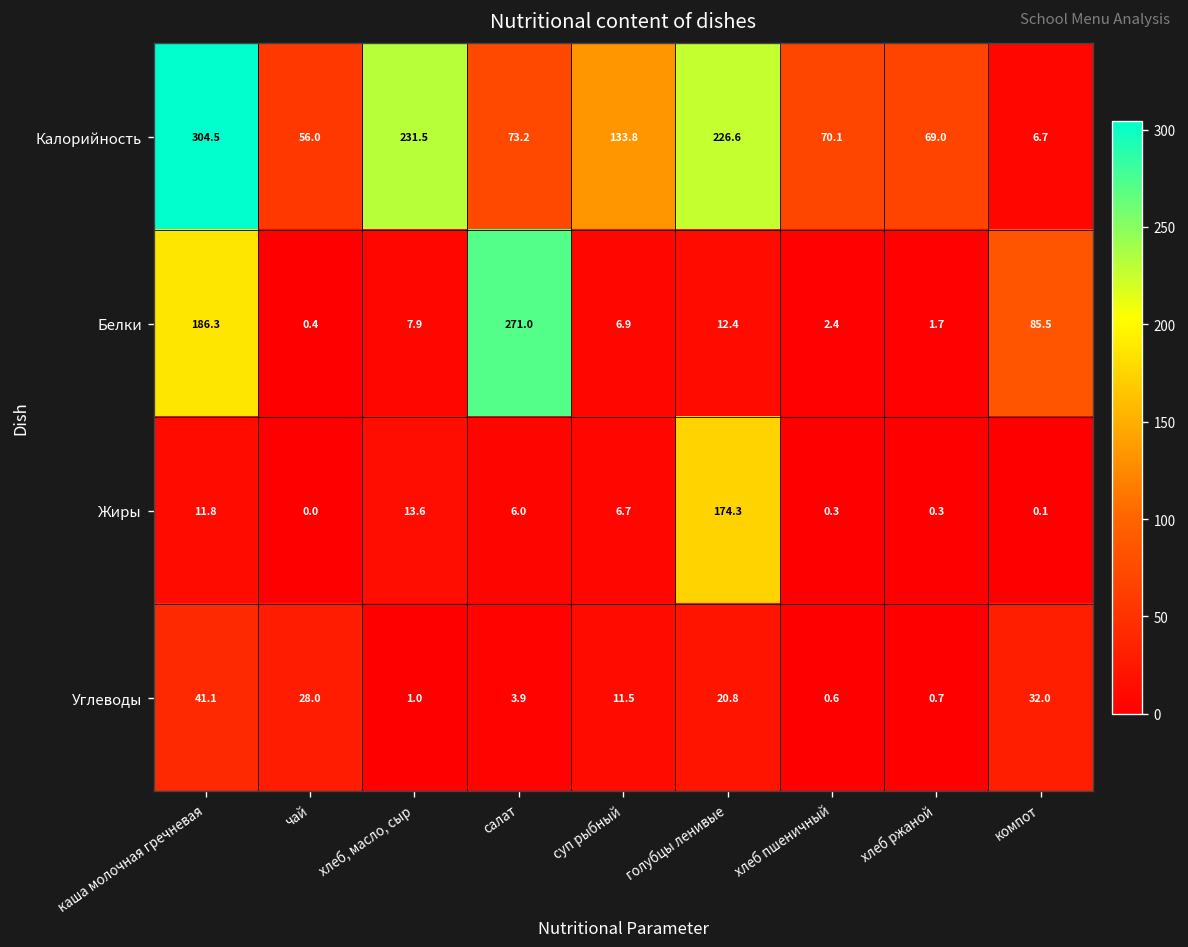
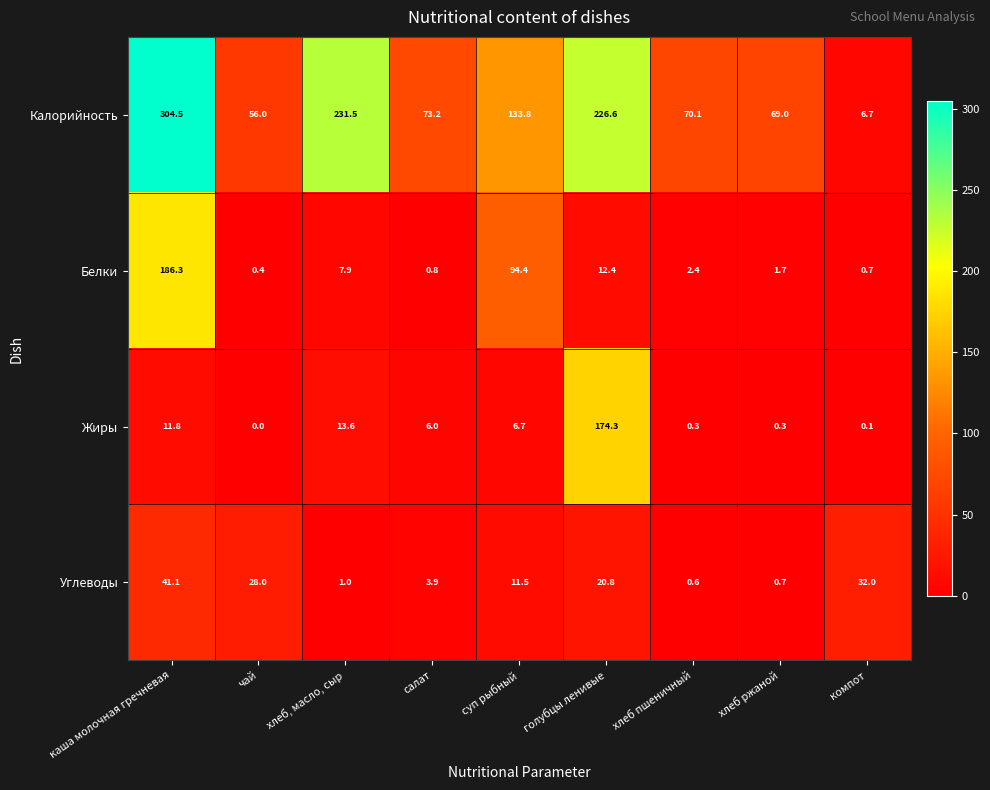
  {
    "Калорийность": {
      "каша молочная гречневая": 304.5,
      "чай": 56.0,
      "хлеб, масло, сыр": 231.5,
      "салат": 73.2,
      "суп рыбный": 133.8,
      "голубцы ленивые": 226.6,
      "хлеб пшеничный": 70.1,
      "хлеб ржаной": 69.0,
      "компот": 6.7
    },
    "Белки": {
      "каша молочная гречневая": 186.3,
      "чай": 0.4,
      "хлеб, масло, сыр": 7.9,
-     "салат": 271.0,
-     "суп рыбный": 6.9,
+     "салат": 0.8,
+     "суп рыбный": 94.4,
      "голубцы ленивые": 12.4,
      "хлеб пшеничный": 2.4,
      "хлеб ржаной": 1.7,
-     "компот": 85.5
+     "компот": 0.7
    },
    "Жиры": {
      "каша молочная гречневая": 11.8,
      "чай": 0.0,
      "хлеб, масло, сыр": 13.6,
      "салат": 6.0,
      "суп рыбный": 6.7,
      "голубцы ленивые": 174.3,
      "хлеб пшеничный": 0.3,
      "хлеб ржаной": 0.3,
      "компот": 0.1
    },
    "Углеводы": {
      "каша молочная гречневая": 41.1,
      "чай": 28.0,
      "хлеб, масло, сыр": 1.0,
      "салат": 3.9,
      "суп рыбный": 11.5,
      "голубцы ленивые": 20.8,
      "хлеб пшеничный": 0.6,
      "хлеб ржаной": 0.7,
      "компот": 32.0
    }
  }
